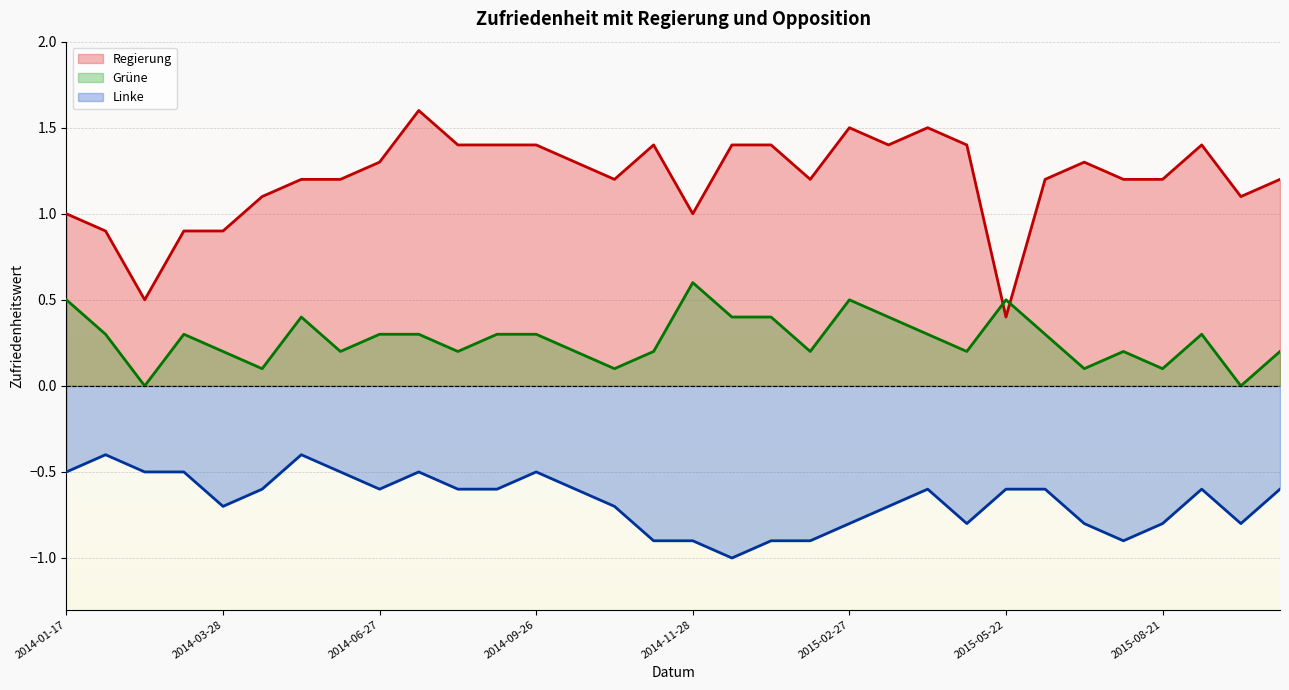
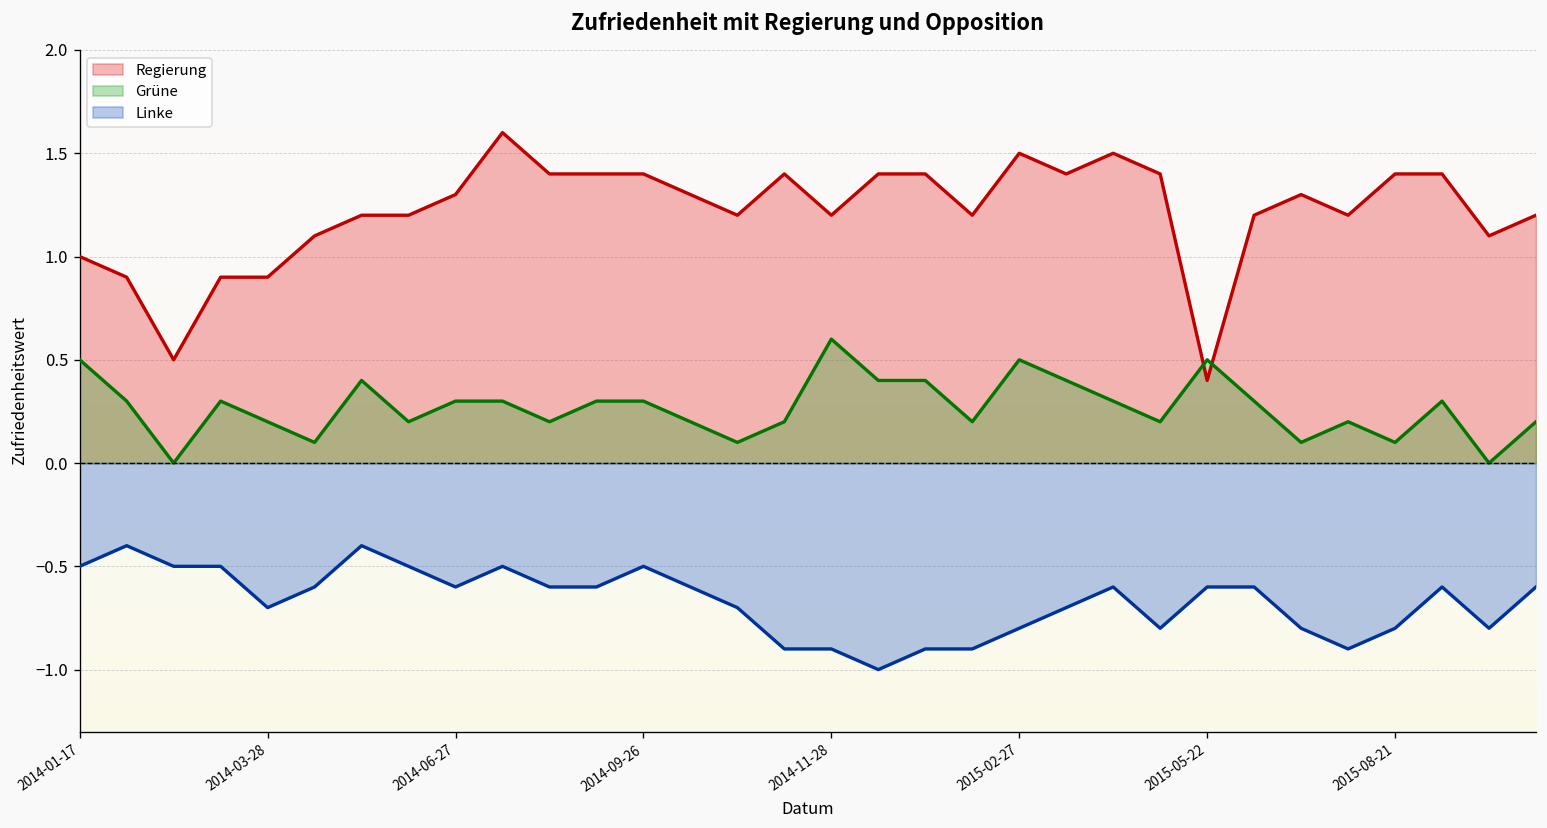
  {
    "Regierung": {
      "2014-01-17": 1.0,
      "2014-03-28": 0.9,
      "2014-06-27": 1.3,
      "2014-09-26": 1.4,
-     "2014-11-28": 1.0,
+     "2014-11-28": 1.2,
      "2015-02-27": 1.5,
      "2015-05-22": 0.4,
-     "2015-08-21": 1.2
+     "2015-08-21": 1.4
    },
    "Grüne": {
      "2014-01-17": 0.5,
      "2014-03-28": 0.2,
      "2014-06-27": 0.3,
      "2014-09-26": 0.3,
      "2014-11-28": 0.6,
      "2015-02-27": 0.5,
      "2015-05-22": 0.5,
      "2015-08-21": 0.1
    }
  }
